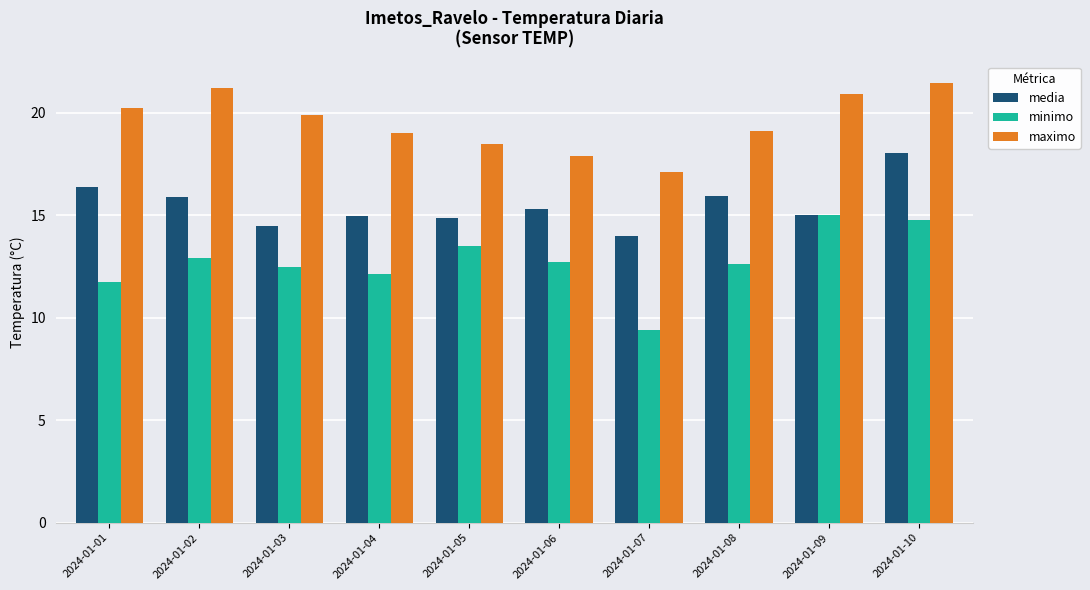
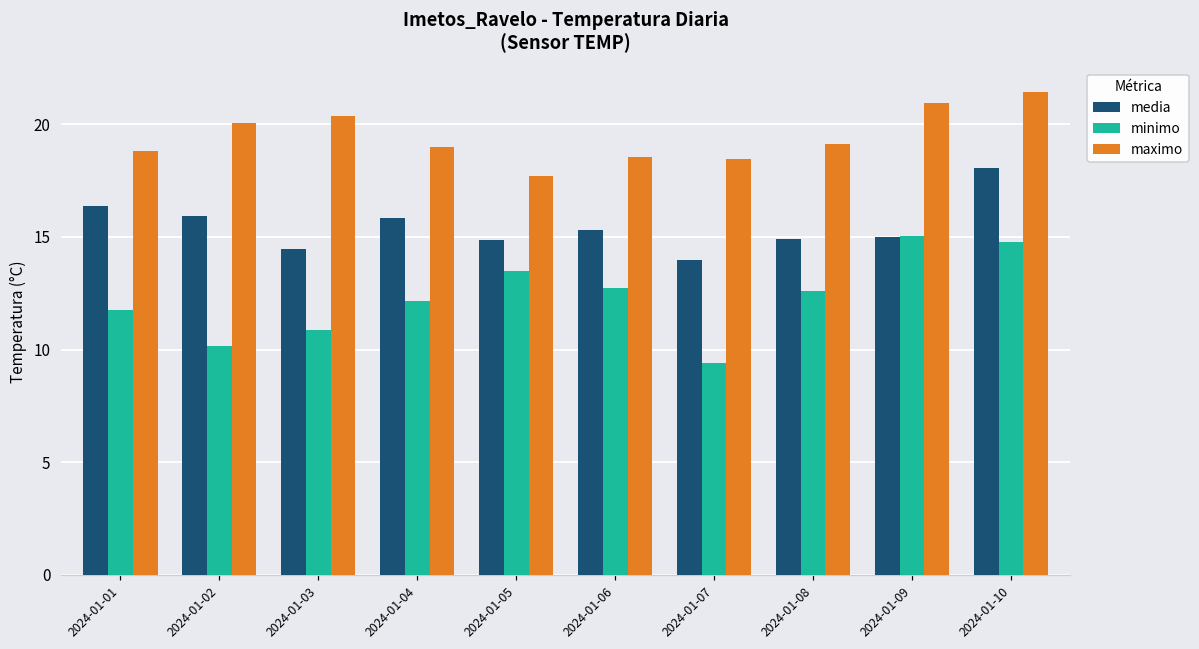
  {
    "media": {
      "2024-01-01": 16.4,
      "2024-01-02": 15.9,
      "2024-01-03": 14.5,
-     "2024-01-04": 15.0,
+     "2024-01-04": 15.8,
      "2024-01-05": 14.9,
      "2024-01-06": 15.3,
      "2024-01-07": 14.0,
-     "2024-01-08": 16.0,
+     "2024-01-08": 14.9,
      "2024-01-09": 15.0,
      "2024-01-10": 18.0
    },
    "minimo": {
      "2024-01-01": 11.8,
-     "2024-01-02": 12.9,
-     "2024-01-03": 12.5,
+     "2024-01-02": 10.2,
+     "2024-01-03": 10.9,
      "2024-01-04": 12.2,
      "2024-01-05": 13.5,
      "2024-01-06": 12.7,
      "2024-01-07": 9.4,
      "2024-01-08": 12.6,
      "2024-01-09": 15.0,
      "2024-01-10": 14.8
    },
    "maximo": {
-     "2024-01-01": 20.3,
-     "2024-01-02": 21.2,
-     "2024-01-03": 19.9,
+     "2024-01-01": 18.8,
+     "2024-01-02": 20.1,
+     "2024-01-03": 20.4,
      "2024-01-04": 19.0,
-     "2024-01-05": 18.5,
-     "2024-01-06": 17.9,
-     "2024-01-07": 17.1,
+     "2024-01-05": 17.7,
+     "2024-01-06": 18.5,
+     "2024-01-07": 18.5,
      "2024-01-08": 19.1,
      "2024-01-09": 20.9,
      "2024-01-10": 21.4
    }
  }
